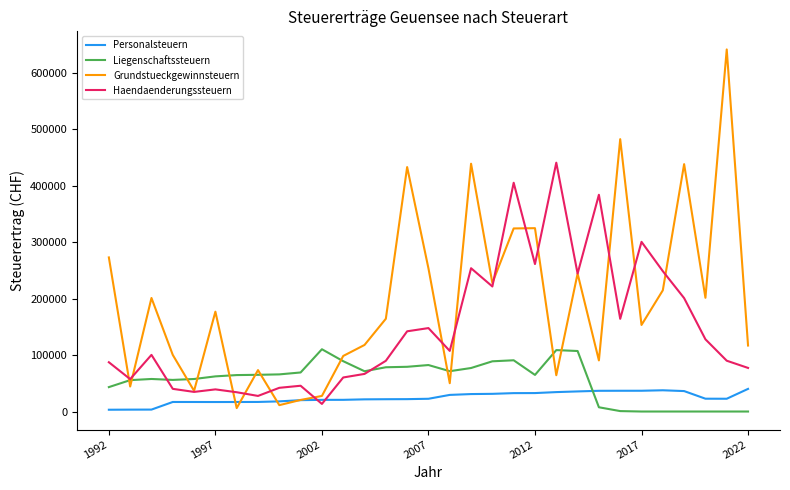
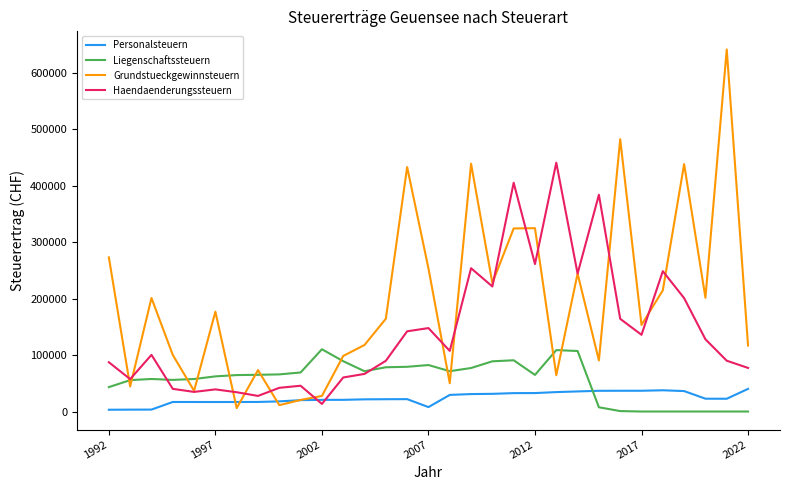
  {
    "Personalsteuern": {
      "1992": 0,
      "1997": 20000,
      "2002": 20000,
-     "2007": 20000,
+     "2007": 10000,
      "2012": 30000,
      "2017": 40000,
      "2022": 40000
    },
    "Liegenschaftssteuern": {
      "1992": 40000,
      "1997": 60000,
      "2002": 110000,
      "2007": 80000,
      "2012": 60000,
      "2017": 0,
      "2022": 0
    },
    "Grundstueckgewinnsteuern": {
      "1992": 270000,
      "1997": 180000,
      "2002": 30000,
      "2007": 250000,
      "2012": 330000,
      "2017": 150000,
      "2022": 120000
    },
    "Haendaenderungssteuern": {
      "1992": 90000,
      "1997": 40000,
      "2002": 10000,
      "2007": 150000,
      "2012": 260000,
-     "2017": 300000,
+     "2017": 140000,
      "2022": 80000
    }
  }
